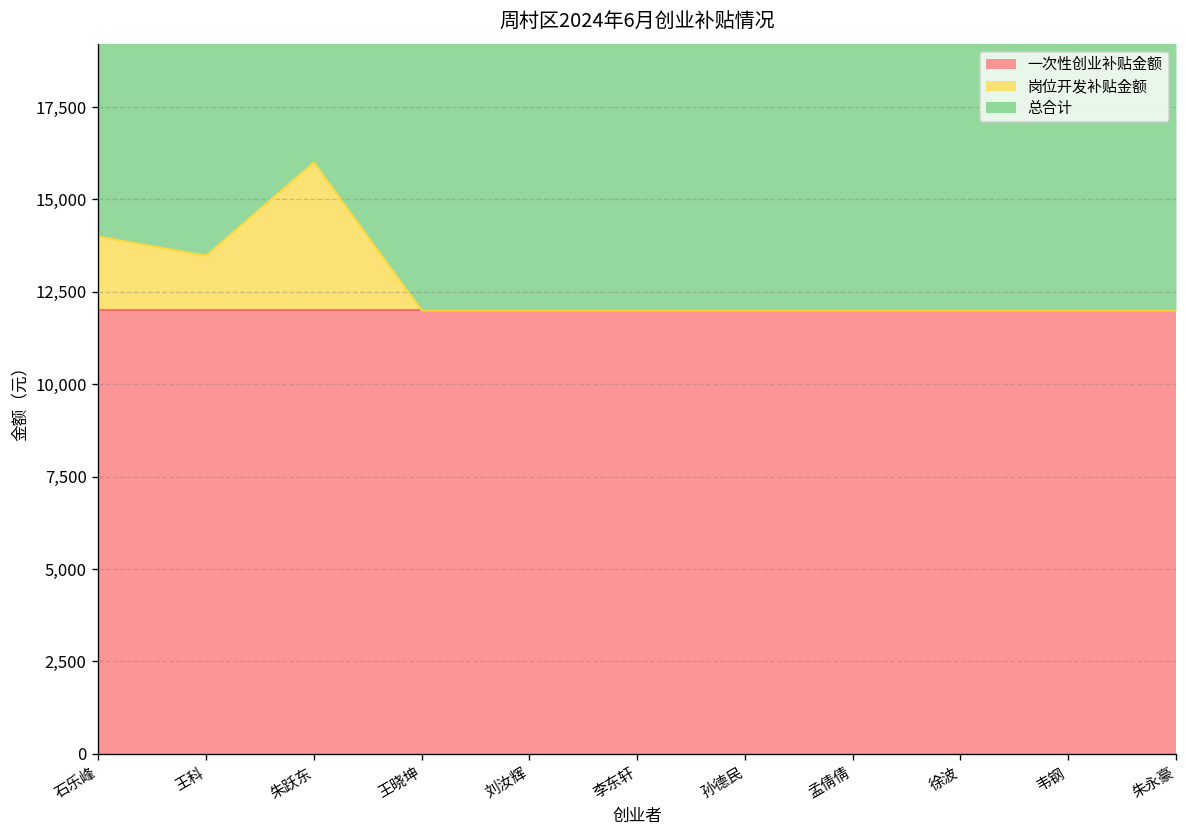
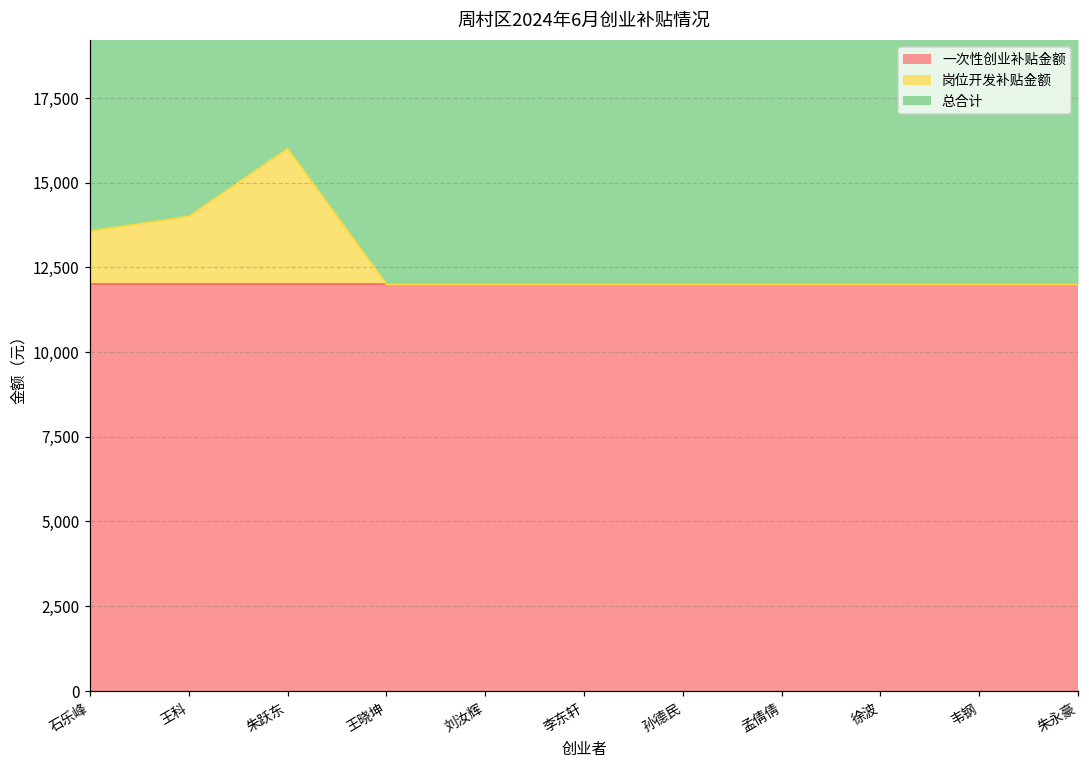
  {
    "一次性创业补贴金额": {
      "石乐峰": "12,000",
      "王科": "12,000",
      "朱跃东": "12,000"
    },
    "岗位开发补贴金额": {
-     "石乐峰": "14,000",
-     "王科": "13,500",
+     "石乐峰": "13,600",
+     "王科": "14,000",
      "朱跃东": "16,000"
    }
  }
